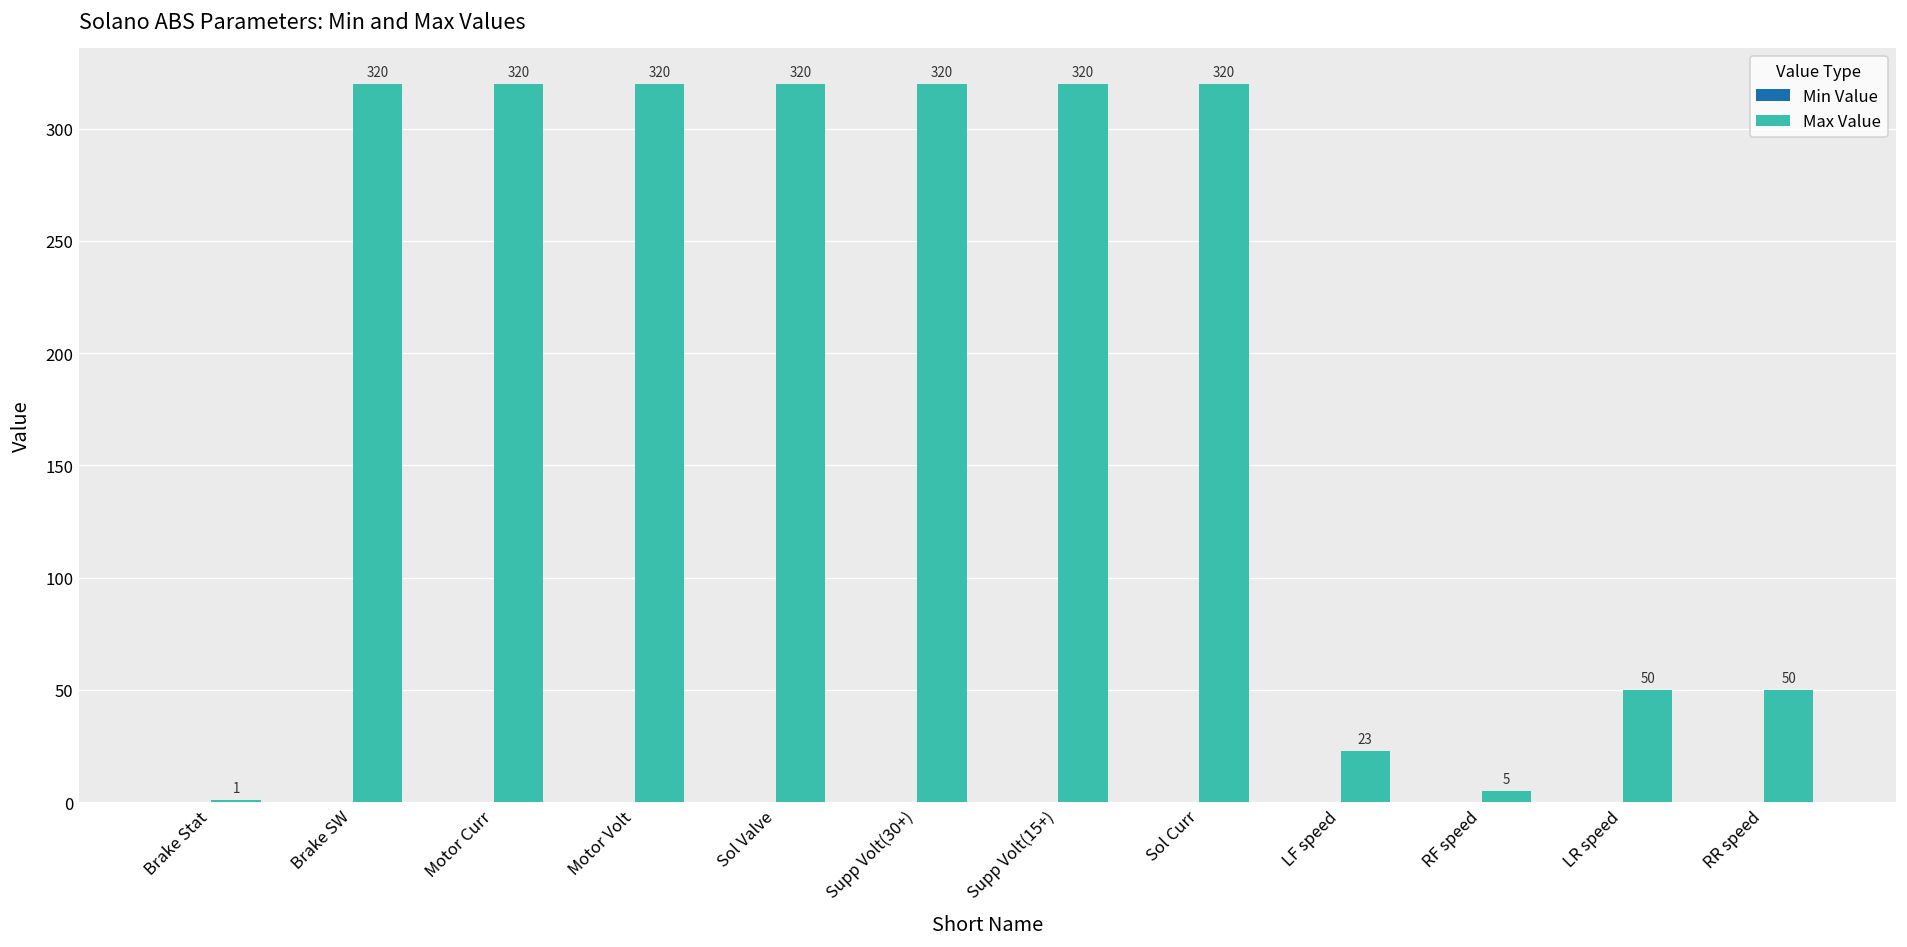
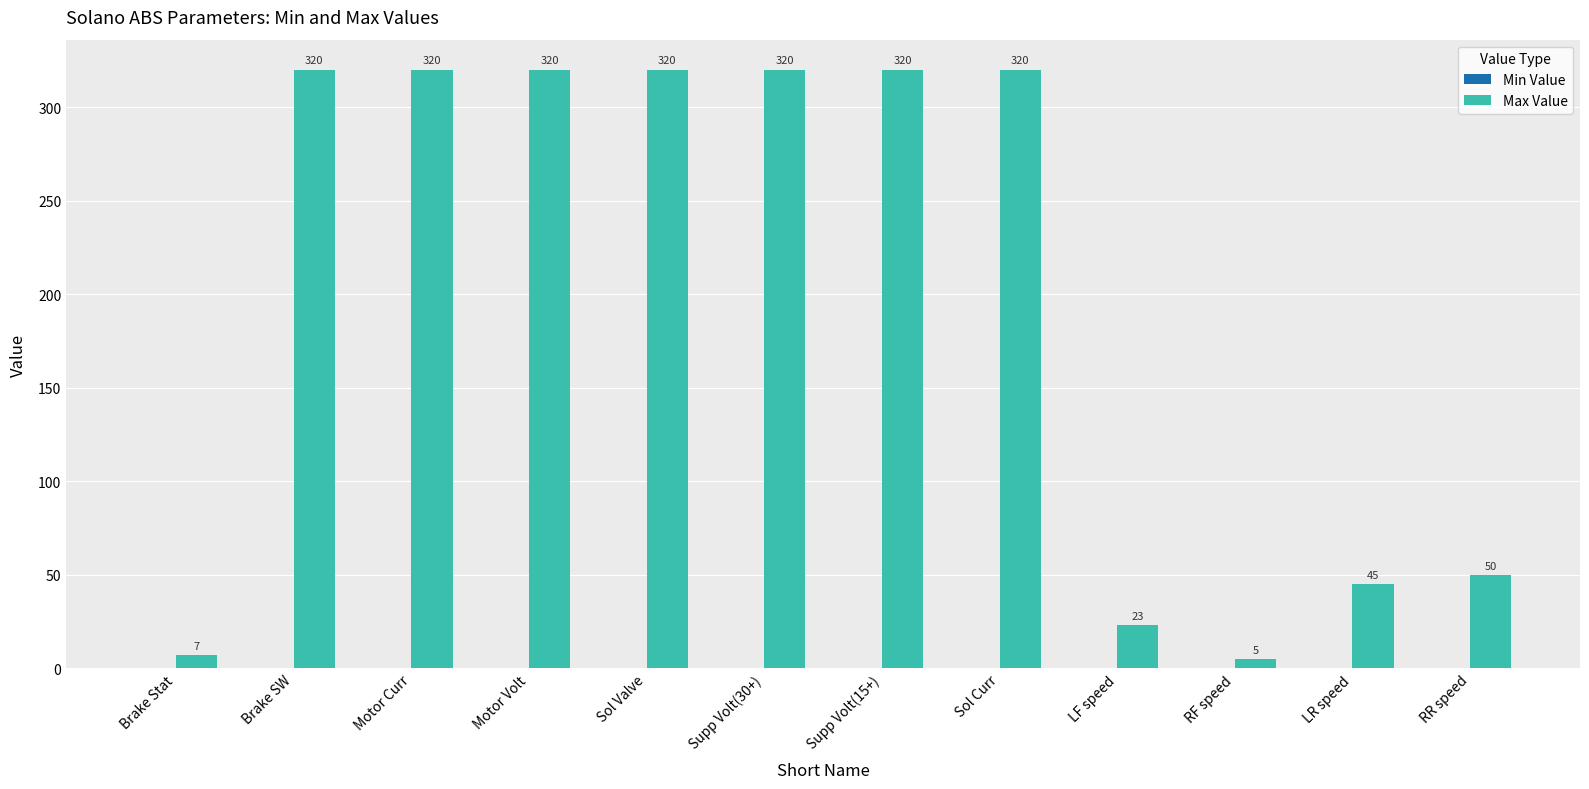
  {
    "Min Value": {
      "Brake Stat": 0,
      "Brake SW": 0,
      "Motor Curr": 0,
      "Motor Volt": 0,
      "Sol Valve": 0,
      "Supp Volt(30+)": 0,
      "Supp Volt(15+)": 0,
      "Sol Curr": 0,
      "LF speed": 0,
      "RF speed": 0,
      "LR speed": 0,
      "RR speed": 0
    },
    "Max Value": {
-     "Brake Stat": 1,
+     "Brake Stat": 7,
      "Brake SW": 320,
      "Motor Curr": 320,
      "Motor Volt": 320,
      "Sol Valve": 320,
      "Supp Volt(30+)": 320,
      "Supp Volt(15+)": 320,
      "Sol Curr": 320,
      "LF speed": 23,
      "RF speed": 5,
-     "LR speed": 50,
+     "LR speed": 45,
      "RR speed": 50
    }
  }
